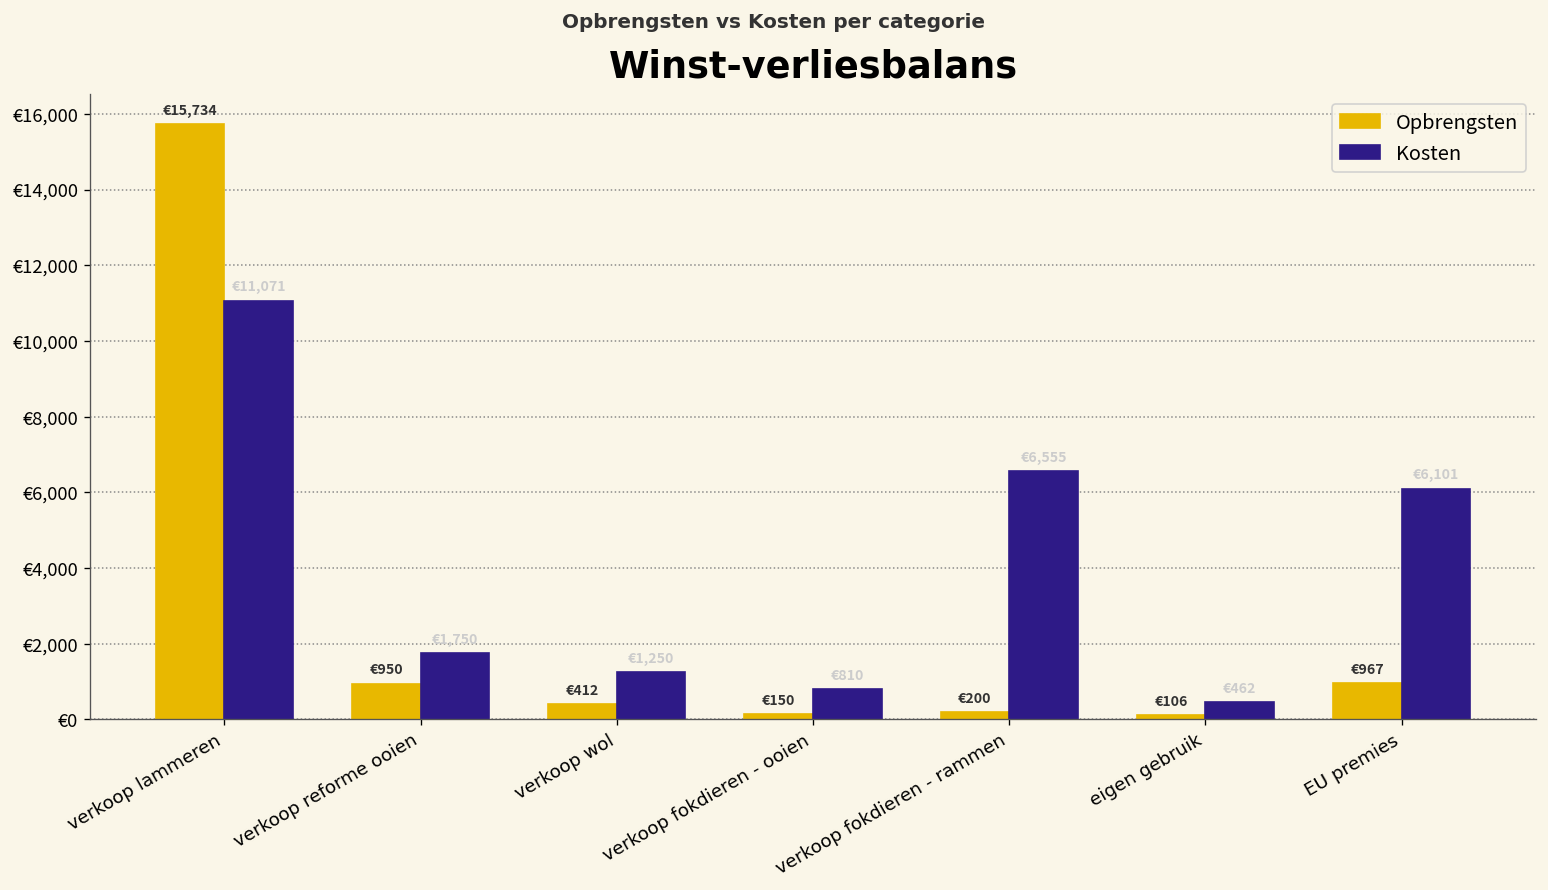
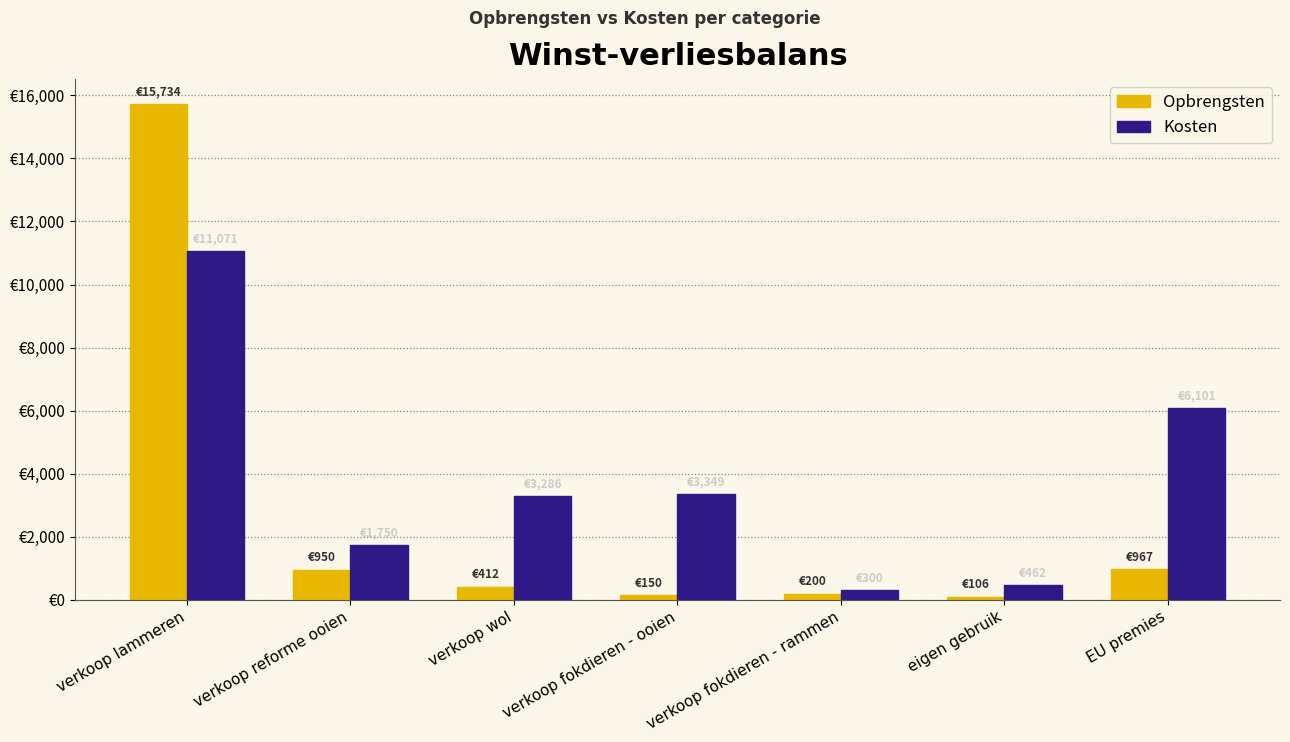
  {
    "Opbrengsten": {
      "verkoop lammeren": "€15,734",
      "verkoop reforme ooien": "€950",
      "verkoop wol": "€412",
      "verkoop fokdieren - ooien": "€150",
      "verkoop fokdieren - rammen": "€200",
      "eigen gebruik": "€106",
      "EU premies": "€967"
    },
    "Kosten": {
      "verkoop lammeren": "€11,100",
      "verkoop reforme ooien": "€1,800",
-     "verkoop wol": "€1,300",
-     "verkoop fokdieren - ooien": "€800",
-     "verkoop fokdieren - rammen": "€6,600",
+     "verkoop wol": "€3,300",
+     "verkoop fokdieren - ooien": "€3,300",
+     "verkoop fokdieren - rammen": "€300",
      "eigen gebruik": "€500",
      "EU premies": "€6,100"
    }
  }
